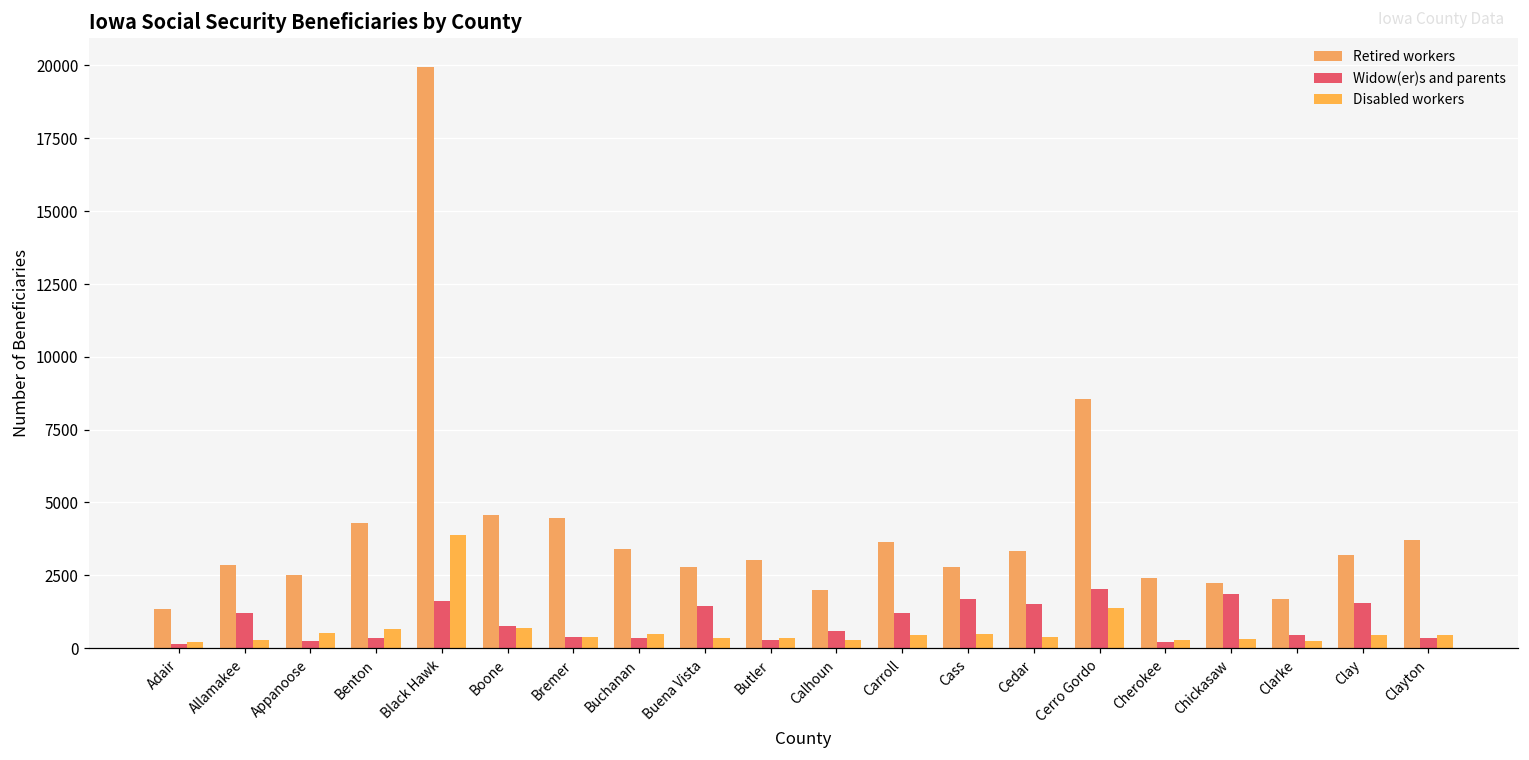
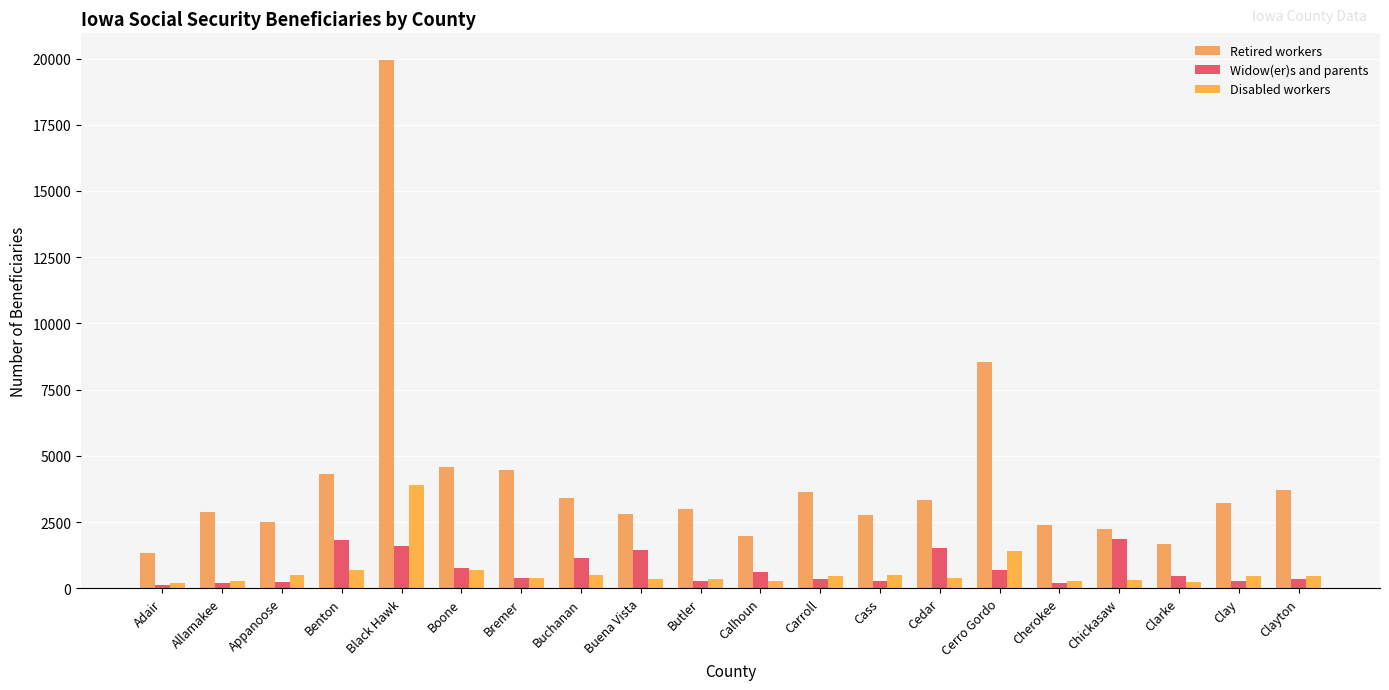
  {
    "Widow(er)s and parents": {
      "Adair": 100,
-     "Allamakee": 1200,
+     "Allamakee": 200,
      "Appanoose": 200,
-     "Benton": 300,
+     "Benton": 1800,
      "Black Hawk": 1600,
      "Boone": 800,
      "Bremer": 400,
-     "Buchanan": 400,
+     "Buchanan": 1100,
      "Buena Vista": 1500,
      "Butler": 300,
      "Calhoun": 600,
-     "Carroll": 1200,
-     "Cass": 1700,
+     "Carroll": 400,
+     "Cass": 300,
      "Cedar": 1500,
-     "Cerro Gordo": 2000,
+     "Cerro Gordo": 700,
      "Cherokee": 200,
      "Chickasaw": 1900,
      "Clarke": 400,
-     "Clay": 1600,
+     "Clay": 300,
      "Clayton": 300
    }
  }
